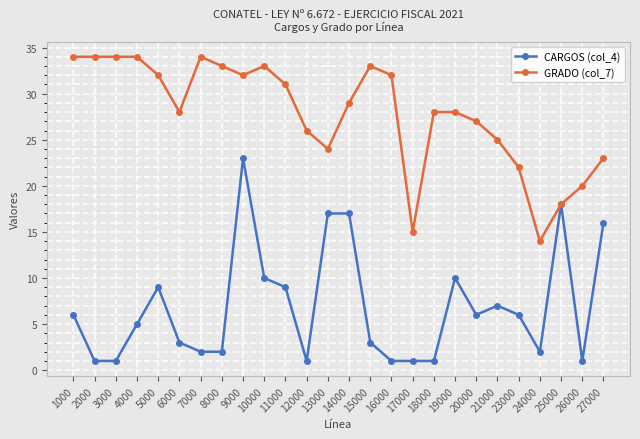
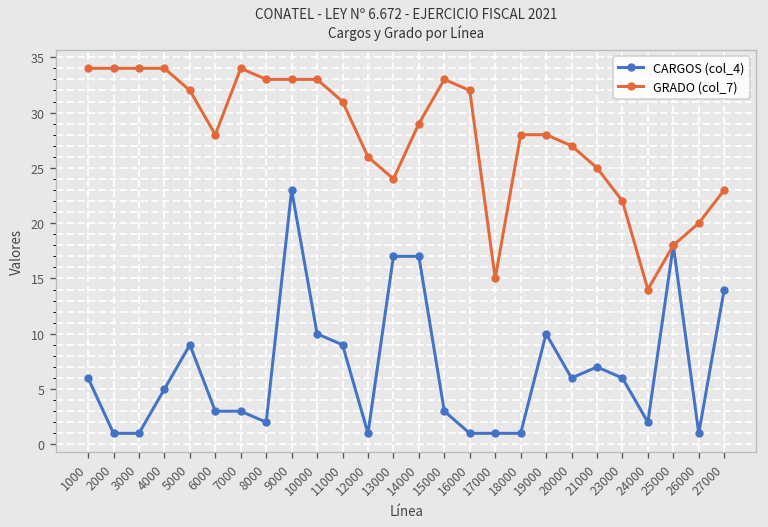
  {
    "CARGOS (col_4)": {
      "1000": 6,
      "2000": 1,
      "3000": 1,
      "4000": 5,
      "5000": 9,
      "6000": 3,
-     "7000": 2,
+     "7000": 3,
      "8000": 2,
      "9000": 23,
      "10000": 10,
      "11000": 9,
      "12000": 1,
      "13000": 17,
      "14000": 17,
      "15000": 3,
      "16000": 1,
      "17000": 1,
      "18000": 1,
      "19000": 10,
      "20000": 6,
      "21000": 7,
      "23000": 6,
      "24000": 2,
      "26000": 1,
-     "27000": 16
+     "27000": 14
    },
    "GRADO (col_7)": {
      "1000": 34,
      "2000": 34,
      "3000": 34,
      "4000": 34,
      "5000": 32,
      "6000": 28,
      "7000": 34,
      "8000": 33,
-     "9000": 32,
+     "9000": 33,
      "10000": 33,
      "11000": 31,
      "12000": 26,
      "13000": 24,
      "14000": 29,
      "15000": 33,
      "16000": 32,
      "17000": 15,
      "18000": 28,
      "19000": 28,
      "20000": 27,
      "21000": 25,
      "23000": 22,
      "24000": 14,
      "26000": 20,
      "27000": 23
    }
  }
